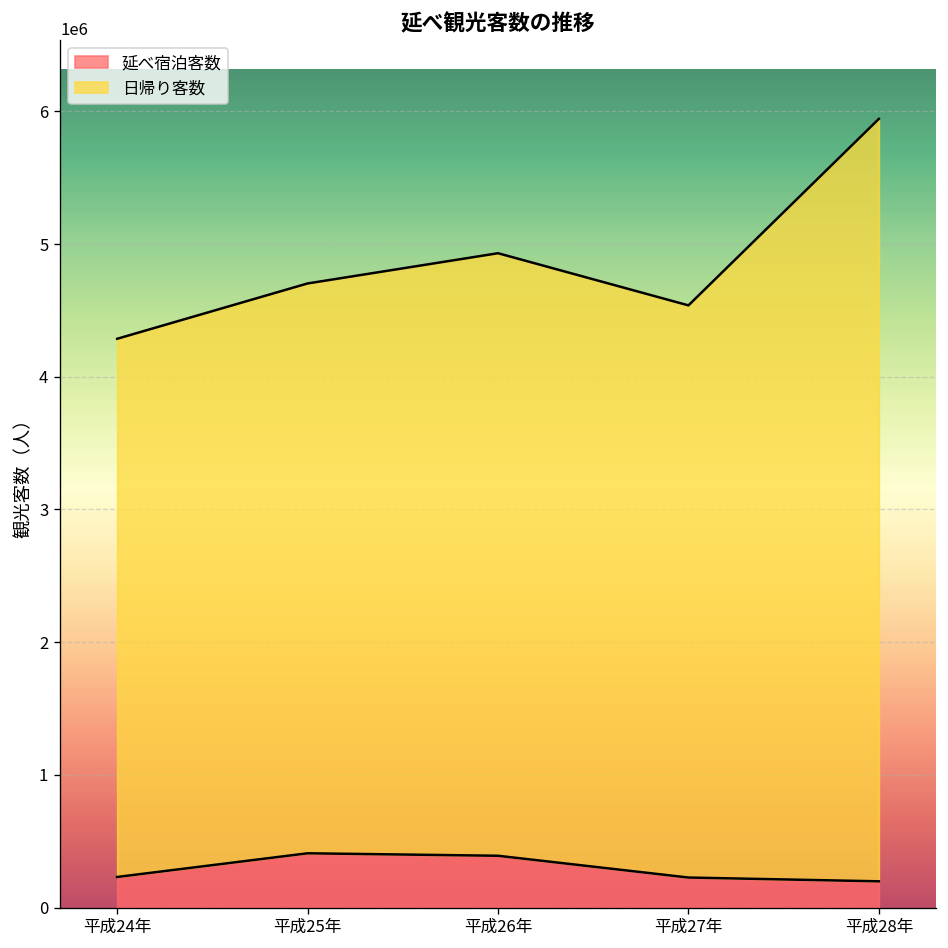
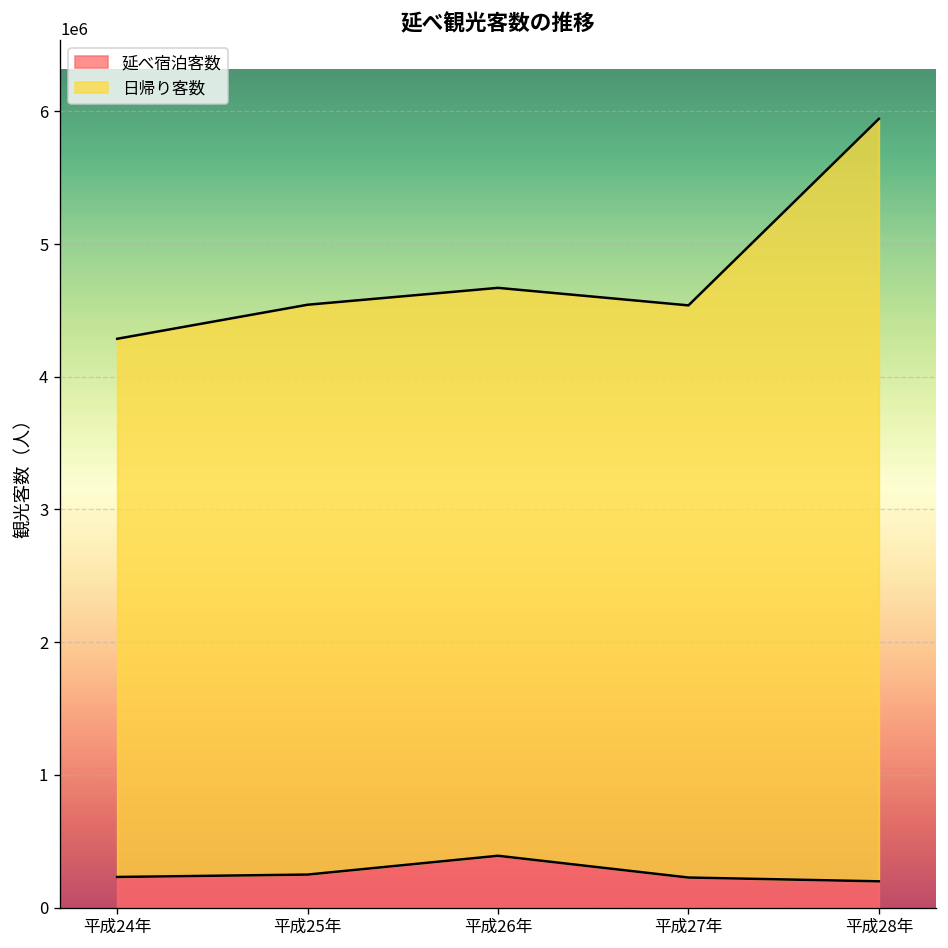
  {
    "延べ宿泊客数": {
      "平成24年": 230000,
-     "平成25年": 410000,
+     "平成25年": 250000,
      "平成26年": 390000,
      "平成27年": 230000,
      "平成28年": 200000
    },
    "日帰り客数": {
      "平成24年": 4060000,
      "平成25年": 4290000,
-     "平成26年": 4540000,
+     "平成26年": 4280000,
      "平成27年": 4310000,
      "平成28年": 5750000
    }
  }
